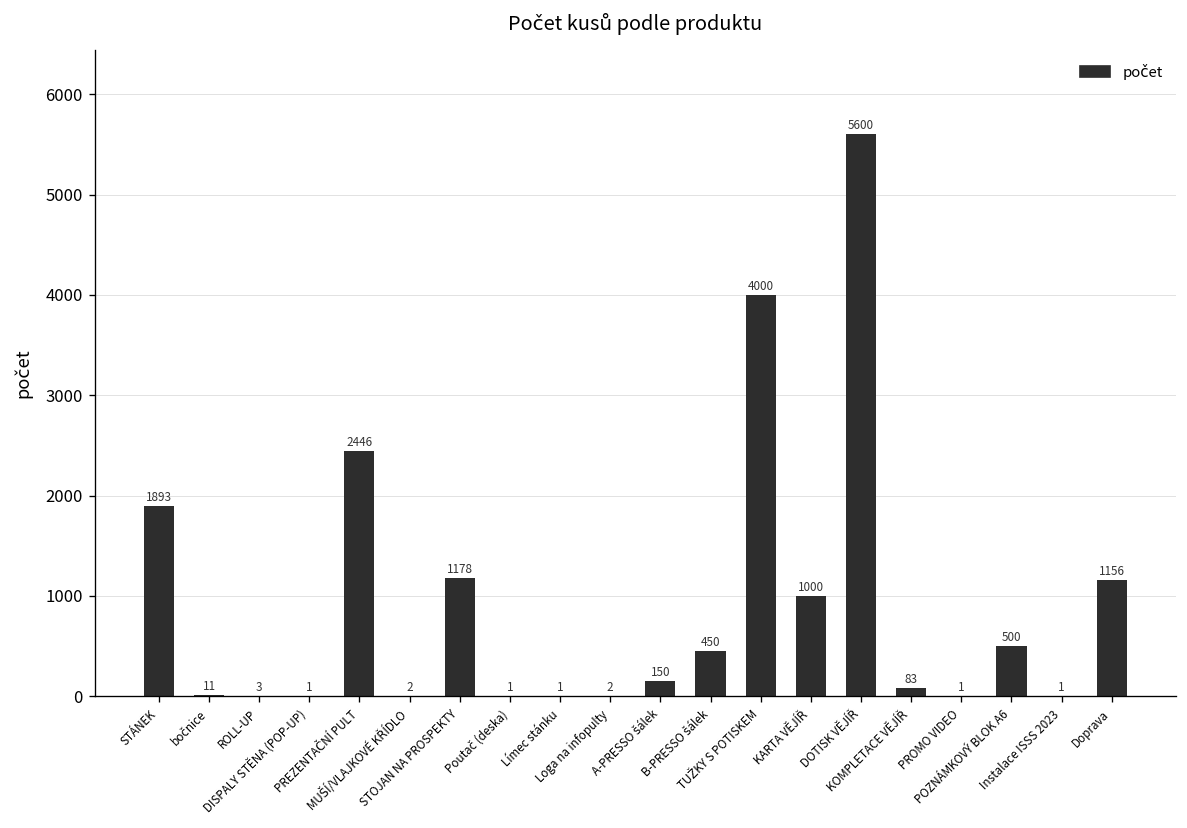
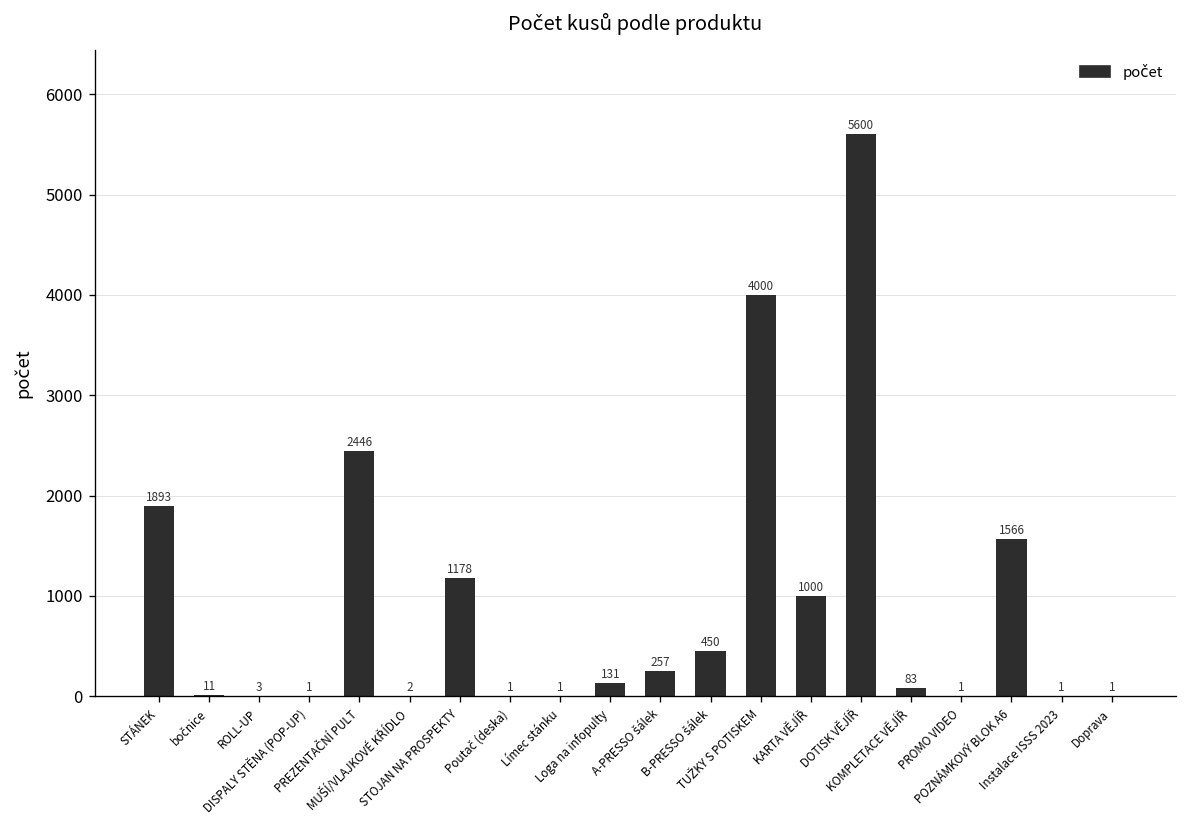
  {
    "STÁNEK": 1893,
    "bočnice": 11,
    "ROLL-UP": 3,
    "DISPALY STĚNA (POP-UP)": 1,
    "PREZENTAČNÍ PULT": 2446,
    "MUŠÍ/VLAJKOVÉ KŘÍDLO": 2,
    "STOJAN NA PROSPEKTY": 1178,
    "Poutač (deska)": 1,
    "Límec stánku": 1,
-   "Loga na infopulty": 2,
-   "A-PRESSO šálek": 150,
+   "Loga na infopulty": 131,
+   "A-PRESSO šálek": 257,
    "B-PRESSO šálek": 450,
    "TUŽKY S POTISKEM": 4000,
    "KARTA VĚJÍŘ": 1000,
    "DOTISK VĚJÍŘ": 5600,
    "KOMPLETACE VĚJÍŘ": 83,
    "PROMO VIDEO": 1,
-   "POZNÁMKOVÝ BLOK A6": 500,
+   "POZNÁMKOVÝ BLOK A6": 1566,
    "Instalace ISSS 2023": 1,
-   "Doprava": 1156
+   "Doprava": 1
  }
